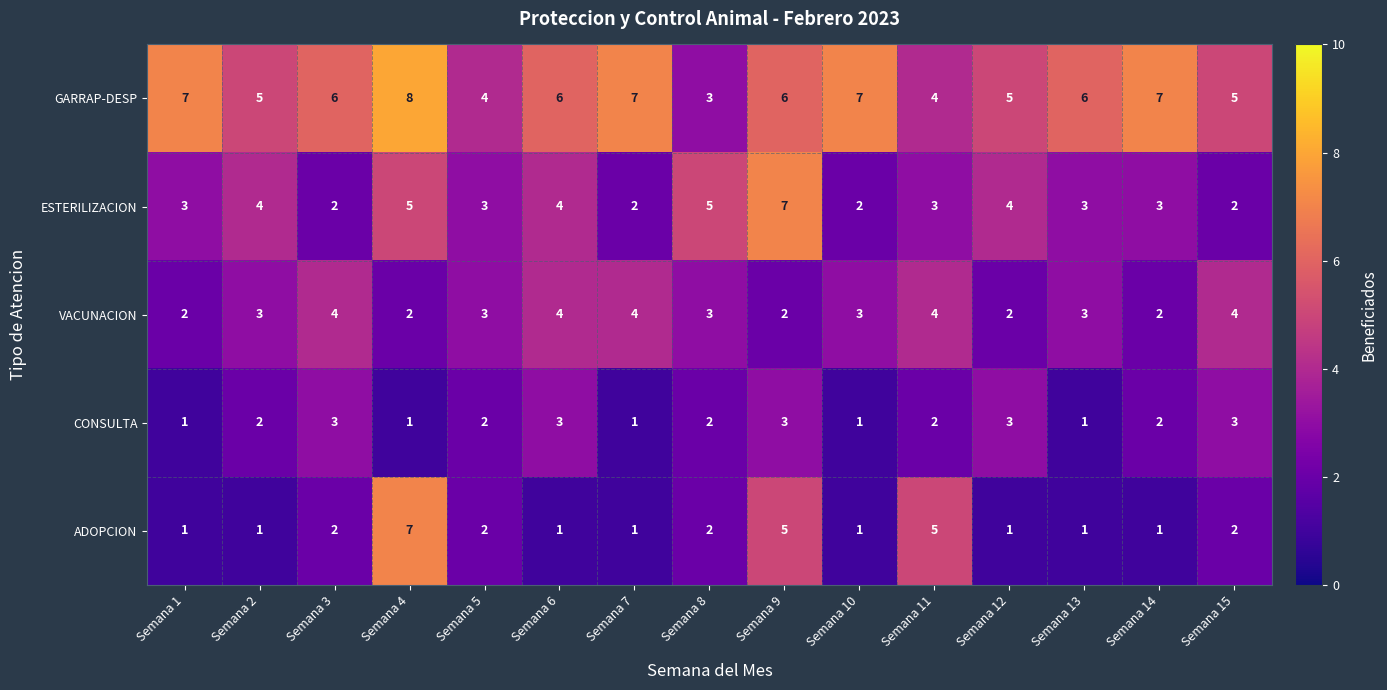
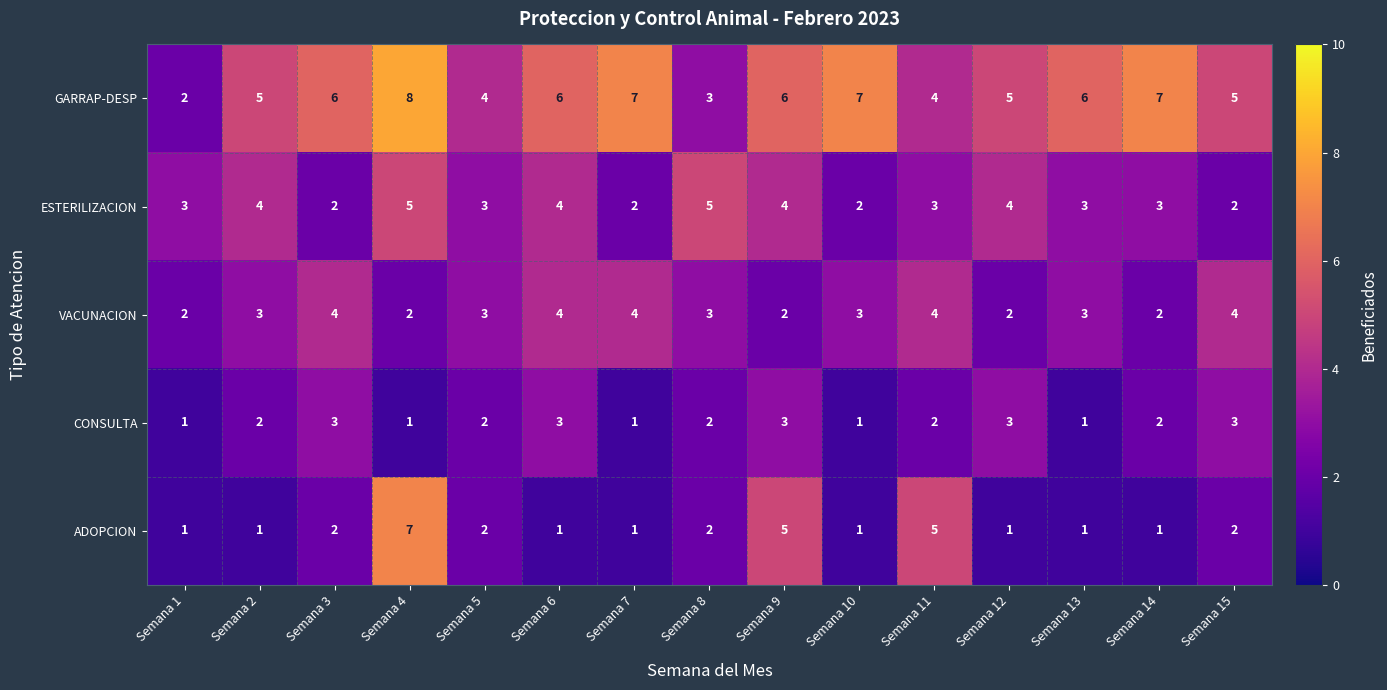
  {
    "GARRAP-DESP": {
-     "Semana 1": 7,
+     "Semana 1": 2,
      "Semana 2": 5,
      "Semana 3": 6,
      "Semana 4": 8,
      "Semana 5": 4,
      "Semana 6": 6,
      "Semana 7": 7,
      "Semana 8": 3,
      "Semana 9": 6,
      "Semana 10": 7,
      "Semana 11": 4,
      "Semana 12": 5,
      "Semana 13": 6,
      "Semana 14": 7,
      "Semana 15": 5
    },
    "ESTERILIZACION": {
      "Semana 1": 3,
      "Semana 2": 4,
      "Semana 3": 2,
      "Semana 4": 5,
      "Semana 5": 3,
      "Semana 6": 4,
      "Semana 7": 2,
      "Semana 8": 5,
-     "Semana 9": 7,
+     "Semana 9": 4,
      "Semana 10": 2,
      "Semana 11": 3,
      "Semana 12": 4,
      "Semana 13": 3,
      "Semana 14": 3,
      "Semana 15": 2
    },
    "VACUNACION": {
      "Semana 1": 2,
      "Semana 2": 3,
      "Semana 3": 4,
      "Semana 4": 2,
      "Semana 5": 3,
      "Semana 6": 4,
      "Semana 7": 4,
      "Semana 8": 3,
      "Semana 9": 2,
      "Semana 10": 3,
      "Semana 11": 4,
      "Semana 12": 2,
      "Semana 13": 3,
      "Semana 14": 2,
      "Semana 15": 4
    },
    "CONSULTA": {
      "Semana 1": 1,
      "Semana 2": 2,
      "Semana 3": 3,
      "Semana 4": 1,
      "Semana 5": 2,
      "Semana 6": 3,
      "Semana 7": 1,
      "Semana 8": 2,
      "Semana 9": 3,
      "Semana 10": 1,
      "Semana 11": 2,
      "Semana 12": 3,
      "Semana 13": 1,
      "Semana 14": 2,
      "Semana 15": 3
    },
    "ADOPCION": {
      "Semana 1": 1,
      "Semana 2": 1,
      "Semana 3": 2,
      "Semana 4": 7,
      "Semana 5": 2,
      "Semana 6": 1,
      "Semana 7": 1,
      "Semana 8": 2,
      "Semana 9": 5,
      "Semana 10": 1,
      "Semana 11": 5,
      "Semana 12": 1,
      "Semana 13": 1,
      "Semana 14": 1,
      "Semana 15": 2
    }
  }
